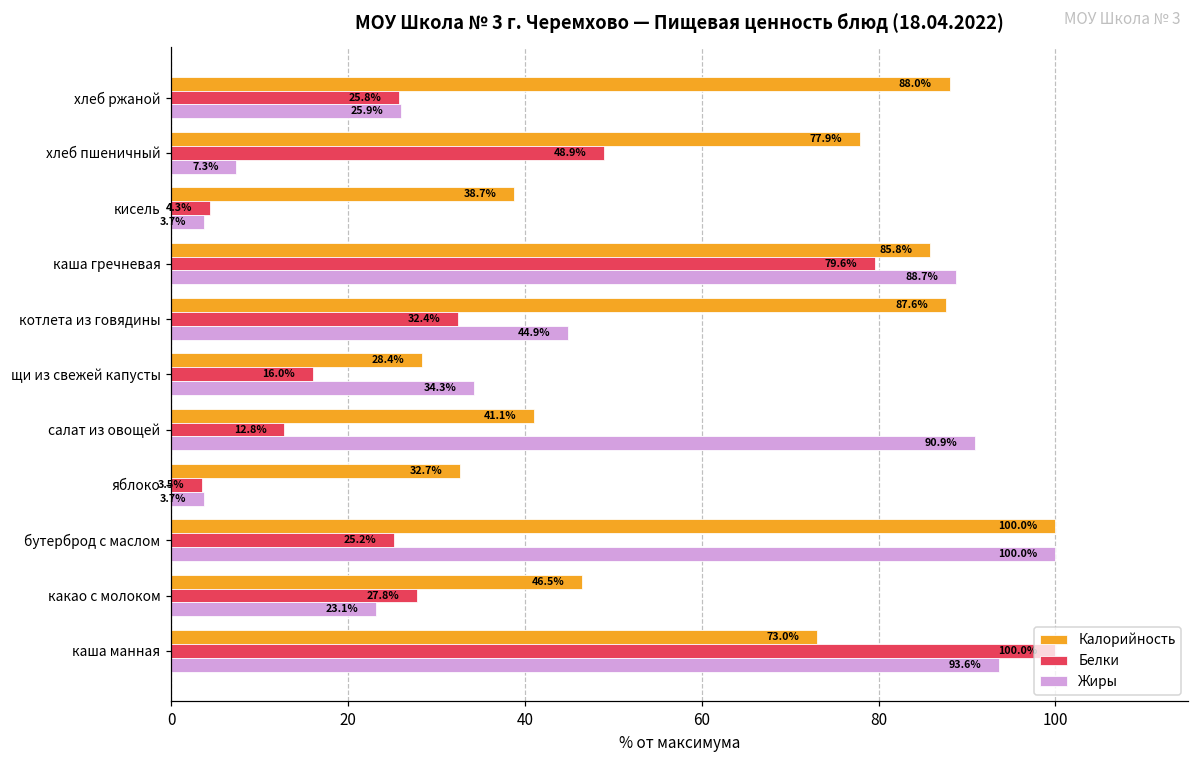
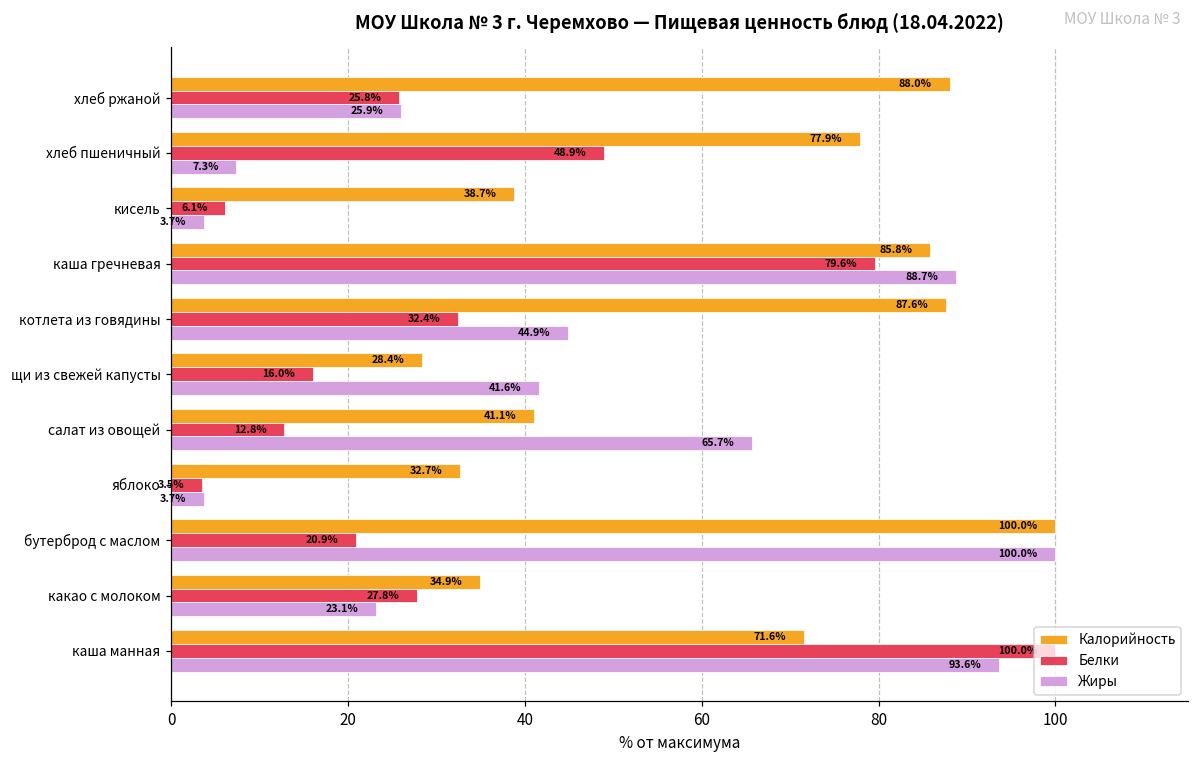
  {
    "Калорийность": {
      "хлеб ржаной": "88.0%",
      "хлеб пшеничный": "77.9%",
      "кисель": "38.7%",
      "каша гречневая": "85.8%",
      "котлета из говядины": "87.6%",
      "щи из свежей капусты": "28.4%",
      "салат из овощей": "41.1%",
      "яблоко": "32.7%",
      "бутерброд с маслом": "100.0%",
-     "какао с молоком": "46.5%",
-     "каша манная": "73.0%"
+     "какао с молоком": "34.9%",
+     "каша манная": "71.6%"
    },
    "Белки": {
      "хлеб ржаной": "25.8%",
      "хлеб пшеничный": "48.9%",
-     "кисель": "4.3%",
+     "кисель": "6.1%",
      "каша гречневая": "79.6%",
      "котлета из говядины": "32.4%",
      "щи из свежей капусты": "16.0%",
      "салат из овощей": "12.8%",
      "яблоко": "3.5%",
-     "бутерброд с маслом": "25.2%",
+     "бутерброд с маслом": "20.9%",
      "какао с молоком": "27.8%"
    },
    "Жиры": {
      "хлеб ржаной": "25.9%",
      "хлеб пшеничный": "7.3%",
      "кисель": "3.7%",
      "каша гречневая": "88.7%",
      "котлета из говядины": "44.9%",
-     "щи из свежей капусты": "34.3%",
-     "салат из овощей": "90.9%",
+     "щи из свежей капусты": "41.6%",
+     "салат из овощей": "65.7%",
      "яблоко": "3.7%",
      "бутерброд с маслом": "100.0%",
      "какао с молоком": "23.1%",
      "каша манная": "93.6%"
    }
  }
